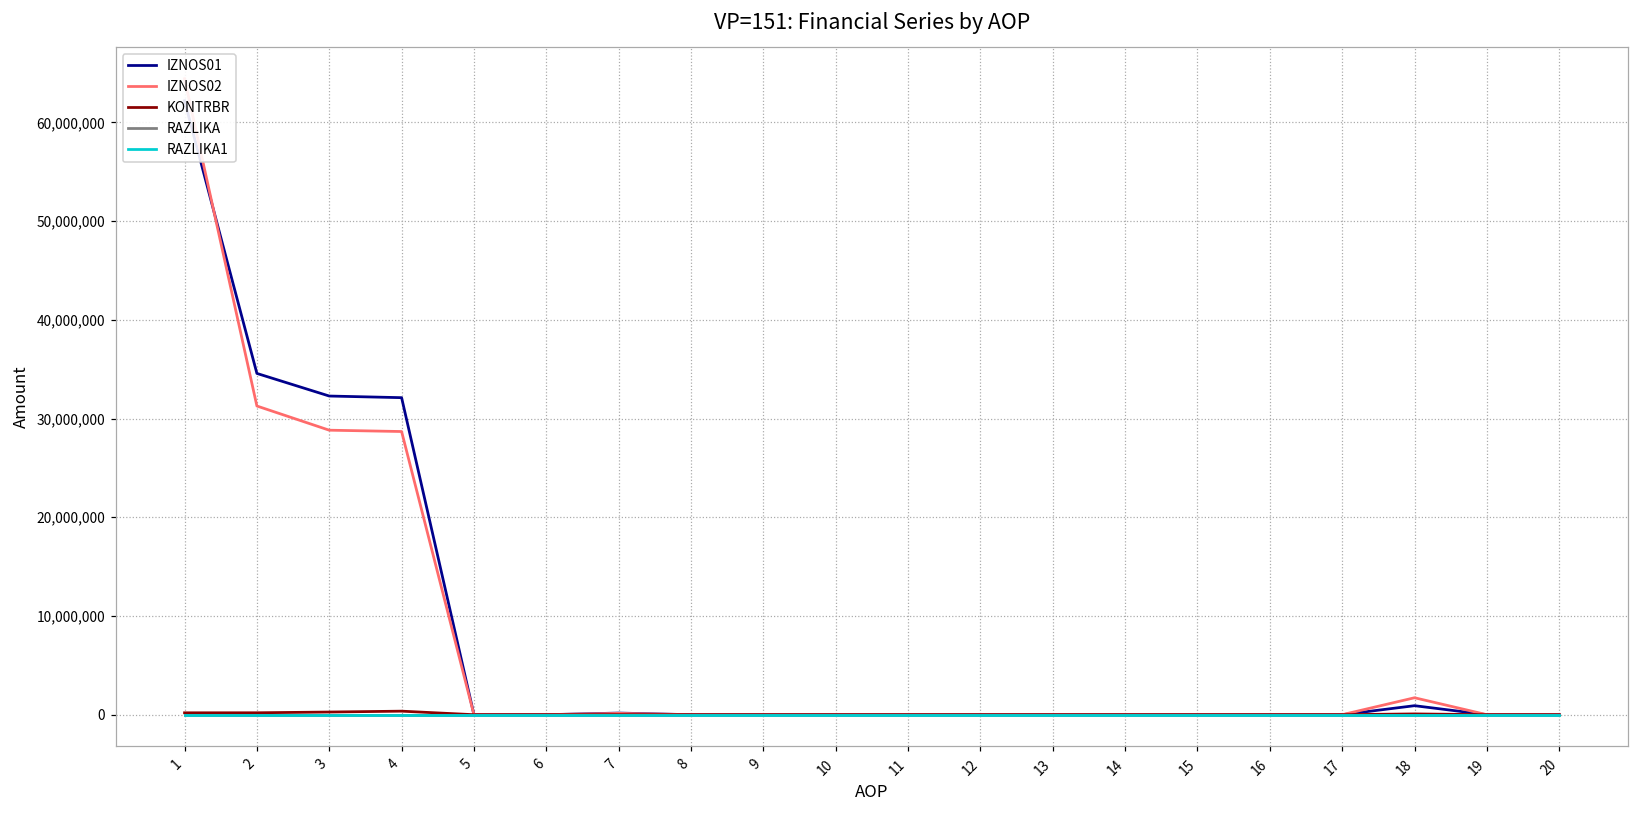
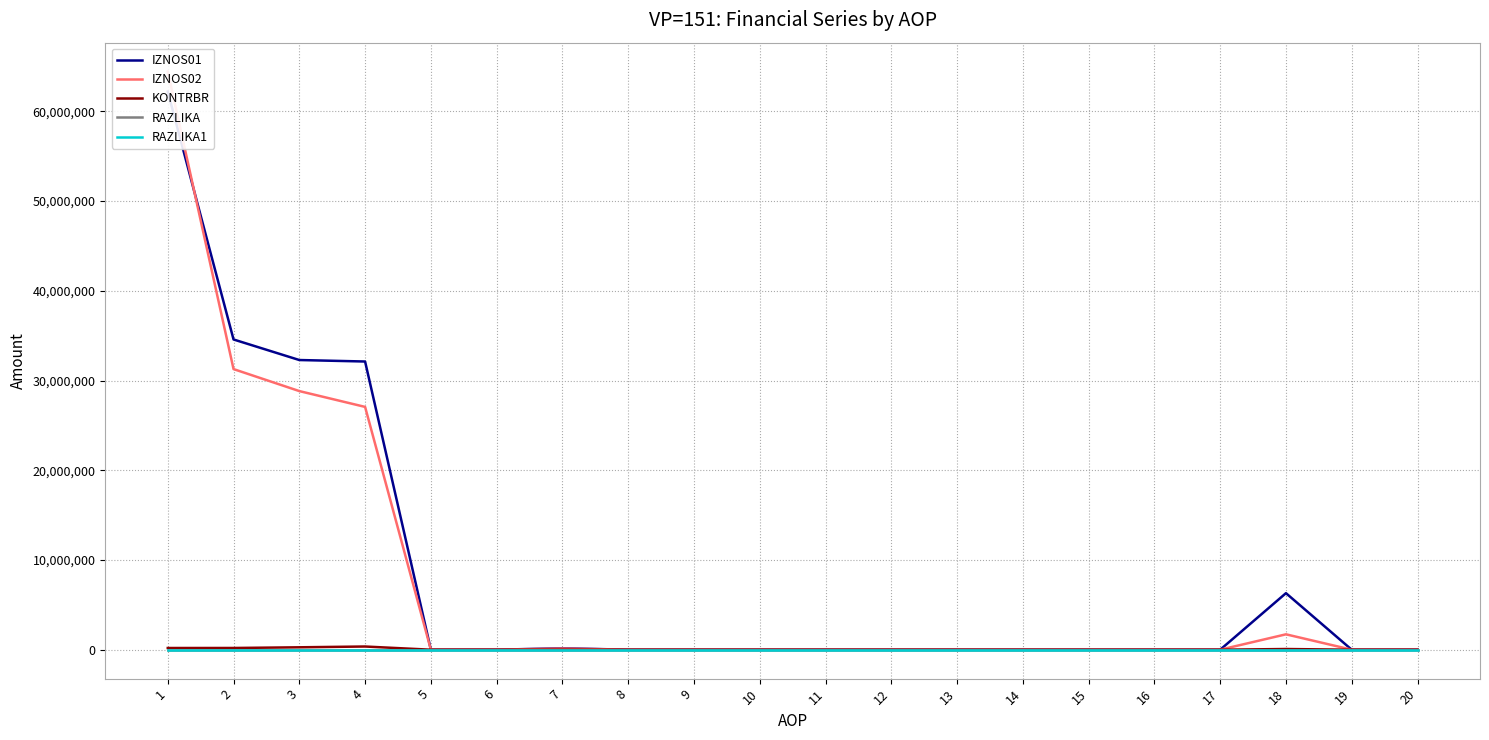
  {
    "IZNOS01": {
      "2": "35,000,000",
      "3": "32,000,000",
      "4": "32,000,000",
-     "18": "1,000,000"
+     "18": "6,000,000"
    },
    "IZNOS02": {
      "2": "31,000,000",
      "3": "29,000,000",
-     "4": "29,000,000",
+     "4": "27,000,000",
      "18": "2,000,000"
    },
    "KONTRBR": {
      "4": "0"
    },
    "RAZLIKA1": {
      "4": "0"
    }
  }
